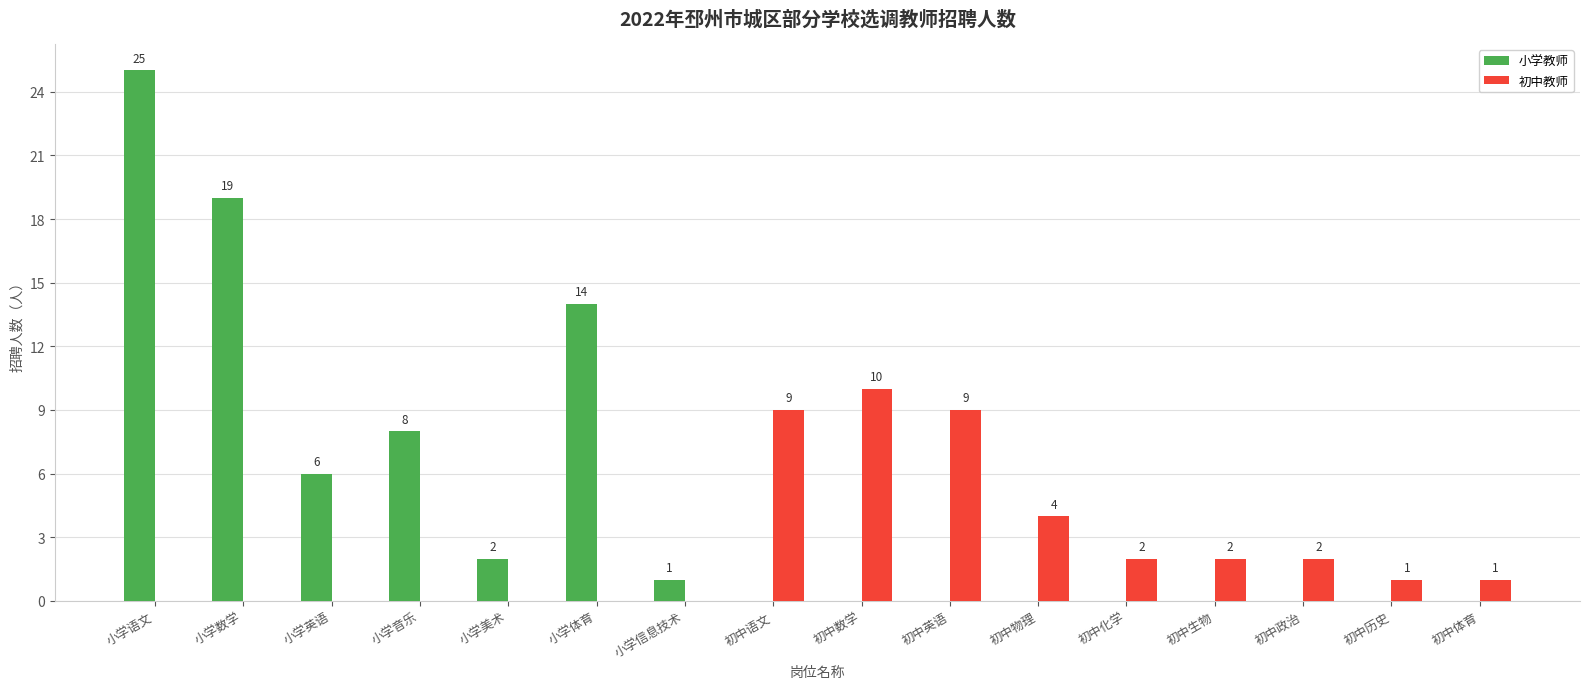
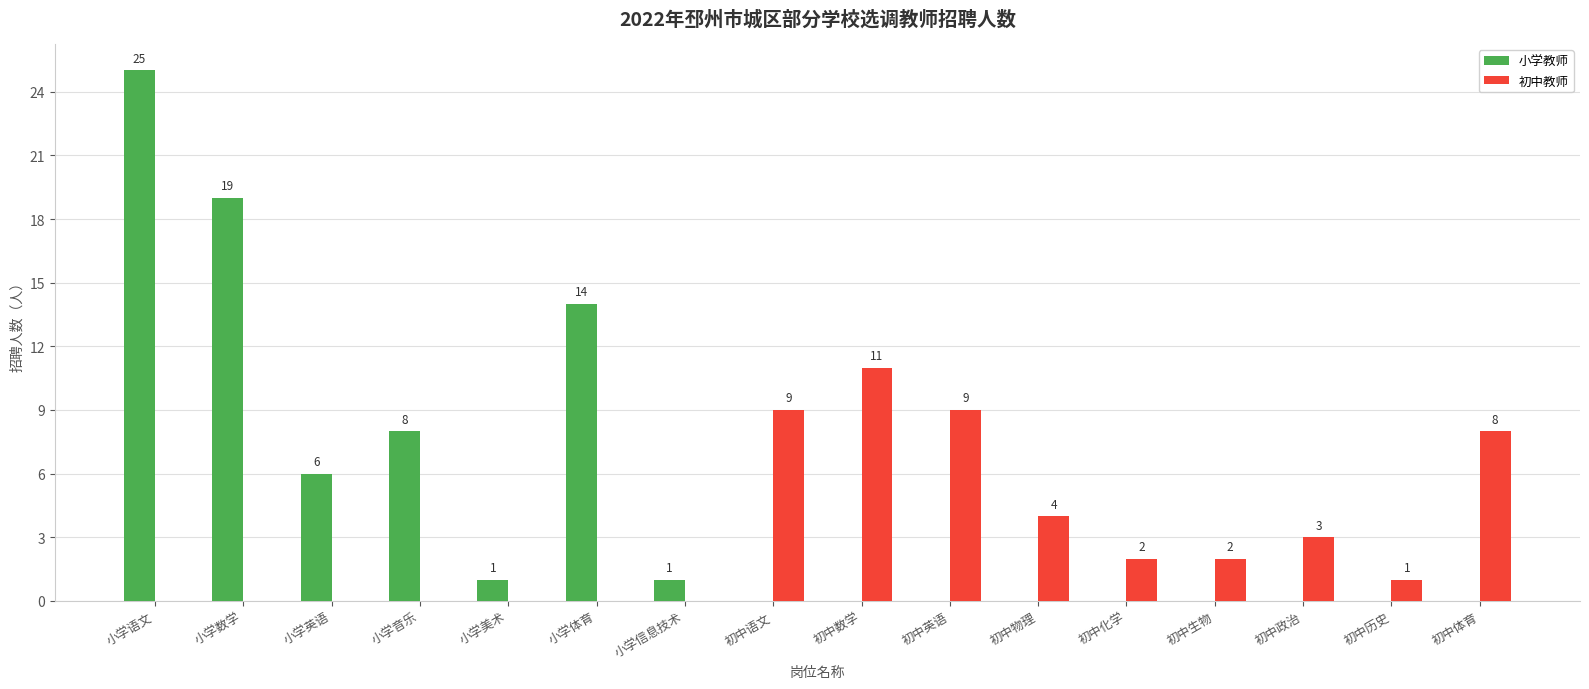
  {
    "小学教师": {
      "小学语文": 25,
      "小学数学": 19,
      "小学英语": 6,
      "小学音乐": 8,
-     "小学美术": 2,
+     "小学美术": 1,
      "小学体育": 14,
      "小学信息技术": 1
    },
    "初中教师": {
      "初中语文": 9,
-     "初中数学": 10,
+     "初中数学": 11,
      "初中英语": 9,
      "初中物理": 4,
      "初中化学": 2,
      "初中生物": 2,
-     "初中政治": 2,
+     "初中政治": 3,
      "初中历史": 1,
-     "初中体育": 1
+     "初中体育": 8
    }
  }
